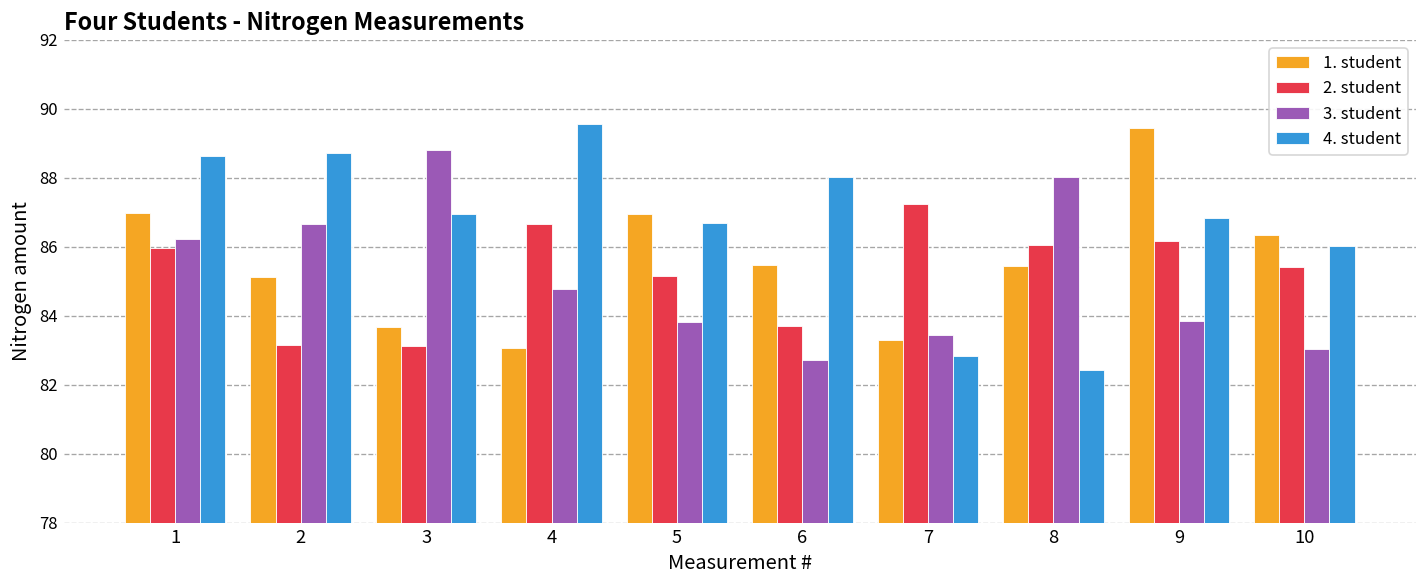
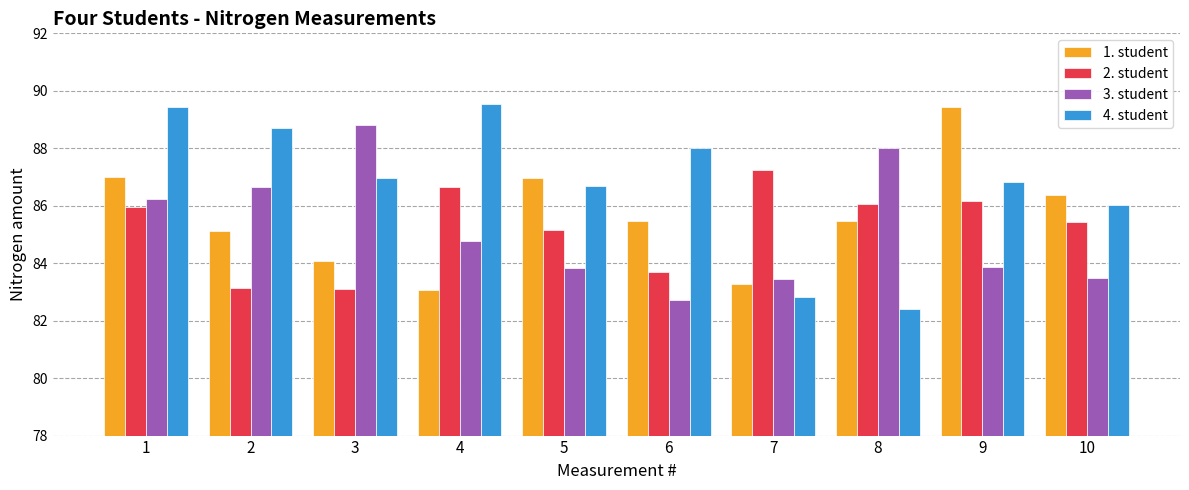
  {
    "1. student": {
      "1": 87.0,
      "2": 85.1,
-     "3": 83.7,
+     "3": 84.1,
      "4": 83.1,
      "5": 87.0,
      "6": 85.5,
      "7": 83.3,
      "8": 85.5,
      "9": 89.4,
      "10": 86.4
    },
    "2. student": {
      "1": 86.0,
      "2": 83.1,
      "3": 83.1,
      "4": 86.7,
      "5": 85.1,
      "6": 83.7,
      "7": 87.2,
      "8": 86.1,
      "9": 86.2,
      "10": 85.4
    },
    "3. student": {
      "1": 86.2,
      "2": 86.7,
      "3": 88.8,
      "4": 84.8,
      "5": 83.8,
      "6": 82.7,
      "7": 83.4,
      "8": 88.0,
      "9": 83.9,
-     "10": 83.0
+     "10": 83.5
    },
    "4. student": {
-     "1": 88.6,
+     "1": 89.4,
      "2": 88.7,
      "3": 87.0,
      "4": 89.6,
      "5": 86.7,
      "6": 88.0,
      "7": 82.8,
      "8": 82.4,
      "9": 86.8,
      "10": 86.0
    }
  }
